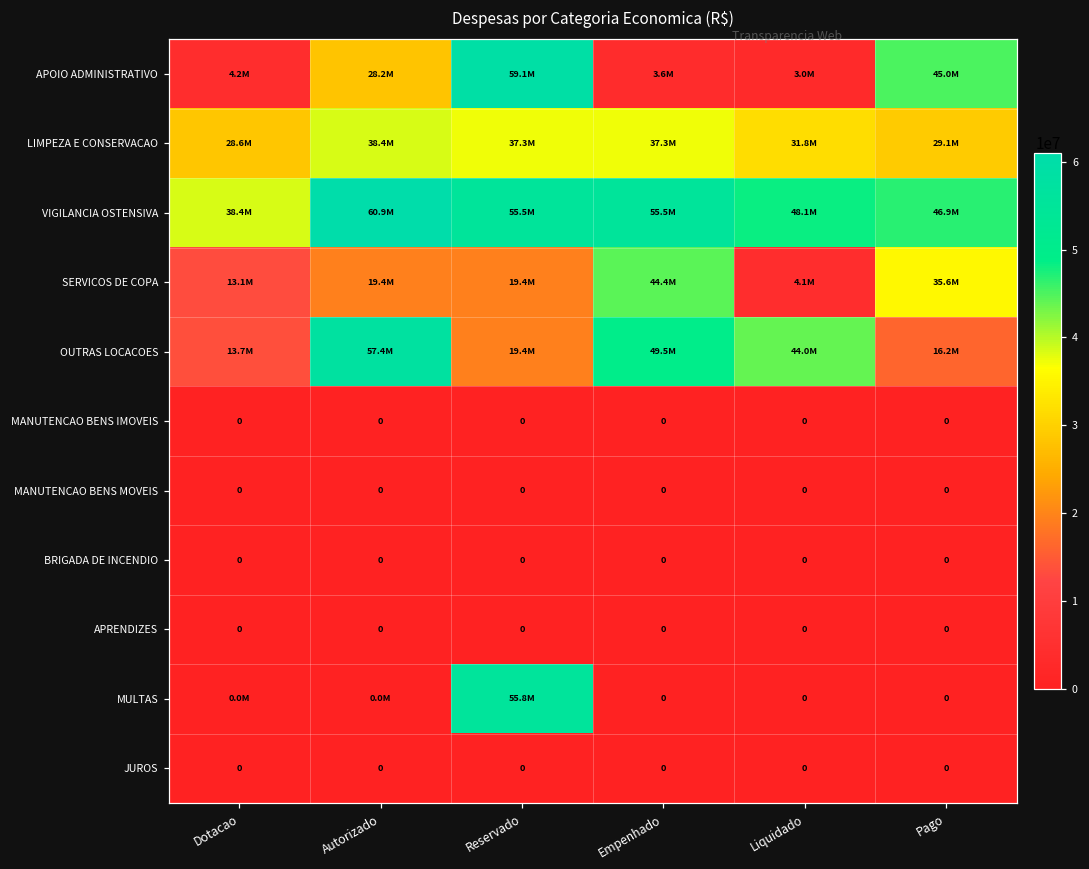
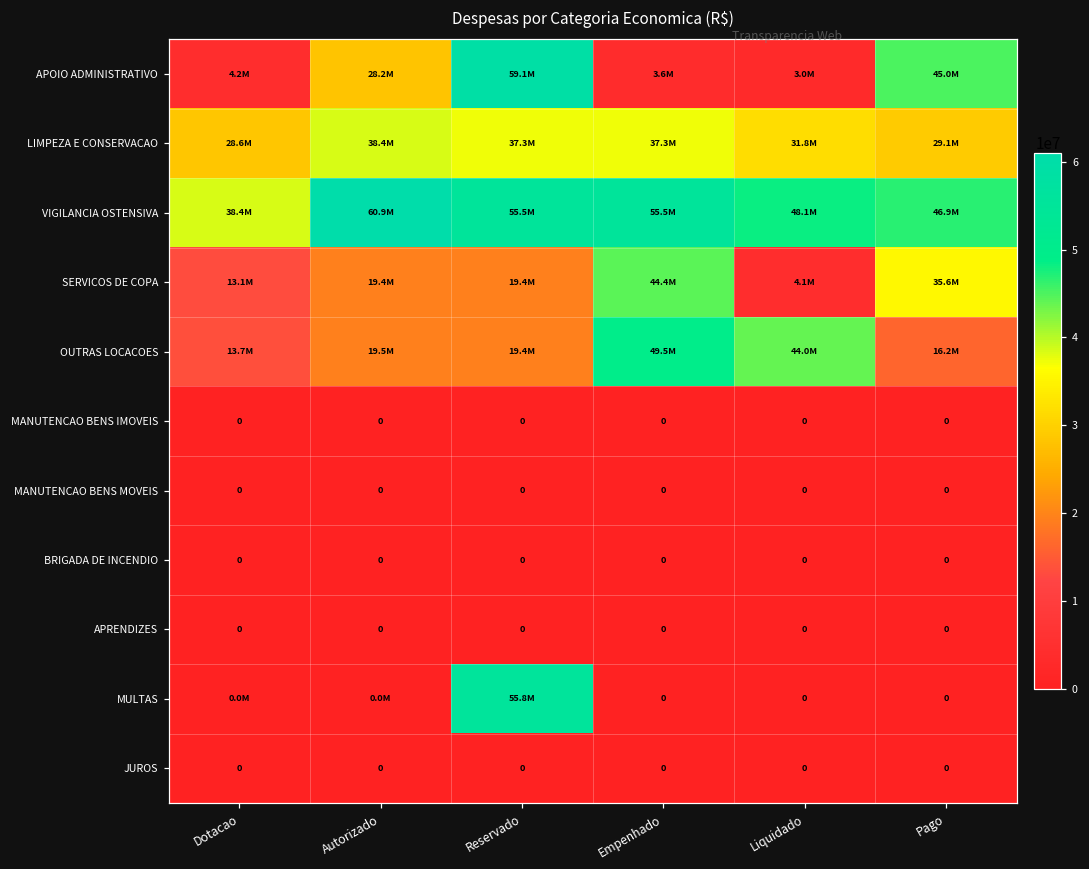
  {
    "APOIO ADMINISTRATIVO": {
      "Dotacao": "4.2M",
      "Autorizado": "28.2M",
      "Reservado": "59.1M",
      "Empenhado": "3.6M",
      "Liquidado": "3.0M",
      "Pago": "45.0M"
    },
    "LIMPEZA E CONSERVACAO": {
      "Dotacao": "28.6M",
      "Autorizado": "38.4M",
      "Reservado": "37.3M",
      "Empenhado": "37.3M",
      "Liquidado": "31.8M",
      "Pago": "29.1M"
    },
    "VIGILANCIA OSTENSIVA": {
      "Dotacao": "38.4M",
      "Autorizado": "60.9M",
      "Reservado": "55.5M",
      "Empenhado": "55.5M",
      "Liquidado": "48.1M",
      "Pago": "46.9M"
    },
    "SERVICOS DE COPA": {
      "Dotacao": "13.1M",
      "Autorizado": "19.4M",
      "Reservado": "19.4M",
      "Empenhado": "44.4M",
      "Liquidado": "4.1M",
      "Pago": "35.6M"
    },
    "OUTRAS LOCACOES": {
      "Dotacao": "13.7M",
-     "Autorizado": "57.4M",
+     "Autorizado": "19.5M",
      "Reservado": "19.4M",
      "Empenhado": "49.5M",
      "Liquidado": "44.0M",
      "Pago": "16.2M"
    },
    "MANUTENCAO BENS IMOVEIS": {
      "Dotacao": "0",
      "Autorizado": "0",
      "Reservado": "0",
      "Empenhado": "0",
      "Liquidado": "0",
      "Pago": "0"
    },
    "MANUTENCAO BENS MOVEIS": {
      "Dotacao": "0",
      "Autorizado": "0",
      "Reservado": "0",
      "Empenhado": "0",
      "Liquidado": "0",
      "Pago": "0"
    },
    "BRIGADA DE INCENDIO": {
      "Dotacao": "0",
      "Autorizado": "0",
      "Reservado": "0",
      "Empenhado": "0",
      "Liquidado": "0",
      "Pago": "0"
    },
    "APRENDIZES": {
      "Dotacao": "0",
      "Autorizado": "0",
      "Reservado": "0",
      "Empenhado": "0",
      "Liquidado": "0",
      "Pago": "0"
    },
    "MULTAS": {
      "Dotacao": "0.0M",
      "Autorizado": "0.0M",
      "Reservado": "55.8M",
      "Empenhado": "0",
      "Liquidado": "0",
      "Pago": "0"
    },
    "JUROS": {
      "Dotacao": "0",
      "Autorizado": "0",
      "Reservado": "0",
      "Empenhado": "0",
      "Liquidado": "0",
      "Pago": "0"
    }
  }
